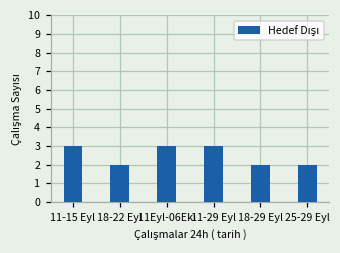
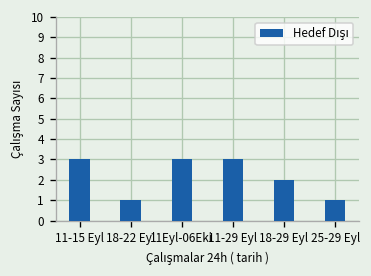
  {
    "11-15 Eyl": 3,
-   "18-22 Eyl": 2,
+   "18-22 Eyl": 1,
    "11Eyl-06Eki": 3,
    "11-29 Eyl": 3,
    "18-29 Eyl": 2,
-   "25-29 Eyl": 2
+   "25-29 Eyl": 1
  }
